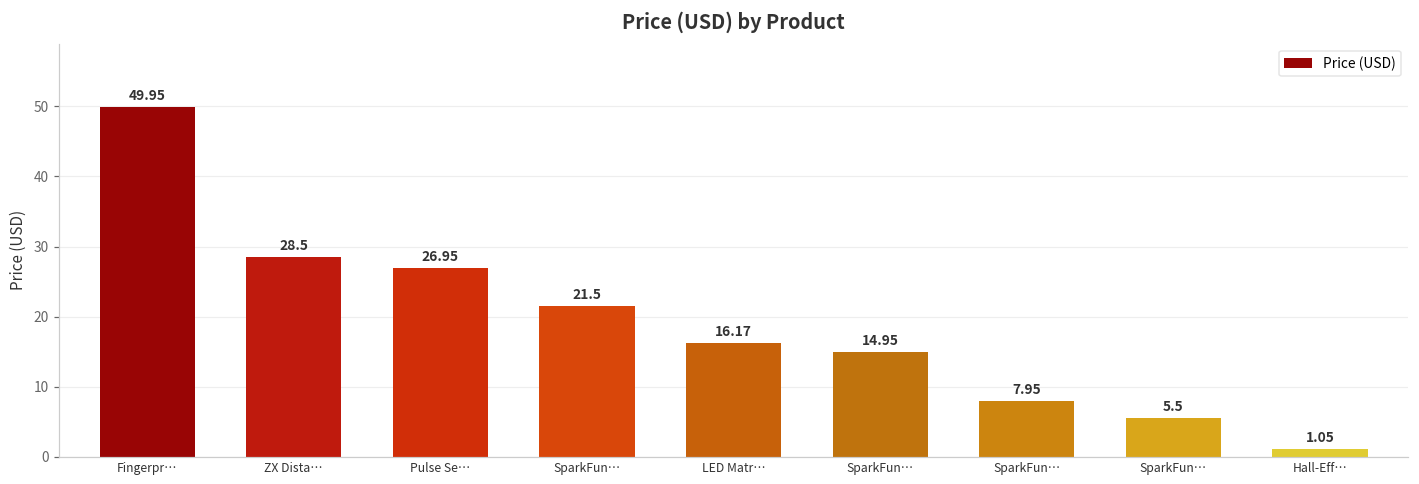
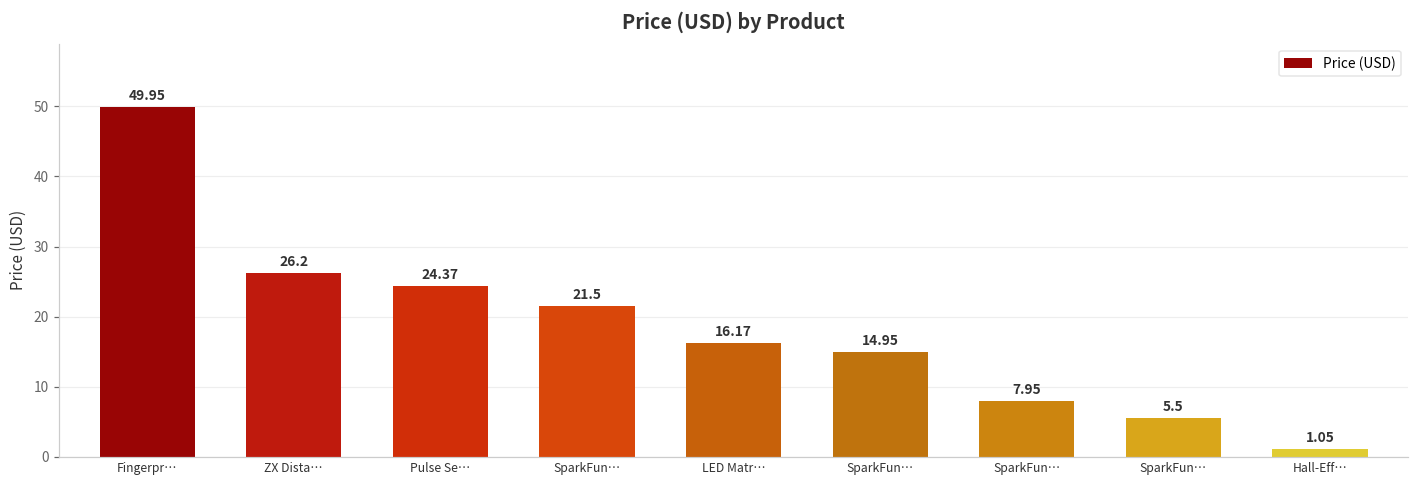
  {
    "Fingerpr…": 49.95,
-   "ZX Dista…": 28.5,
-   "Pulse Se…": 26.95,
+   "ZX Dista…": 26.2,
+   "Pulse Se…": 24.37,
    "LED Matr…": 16.17,
    "Hall-Eff…": 1.05
  }
